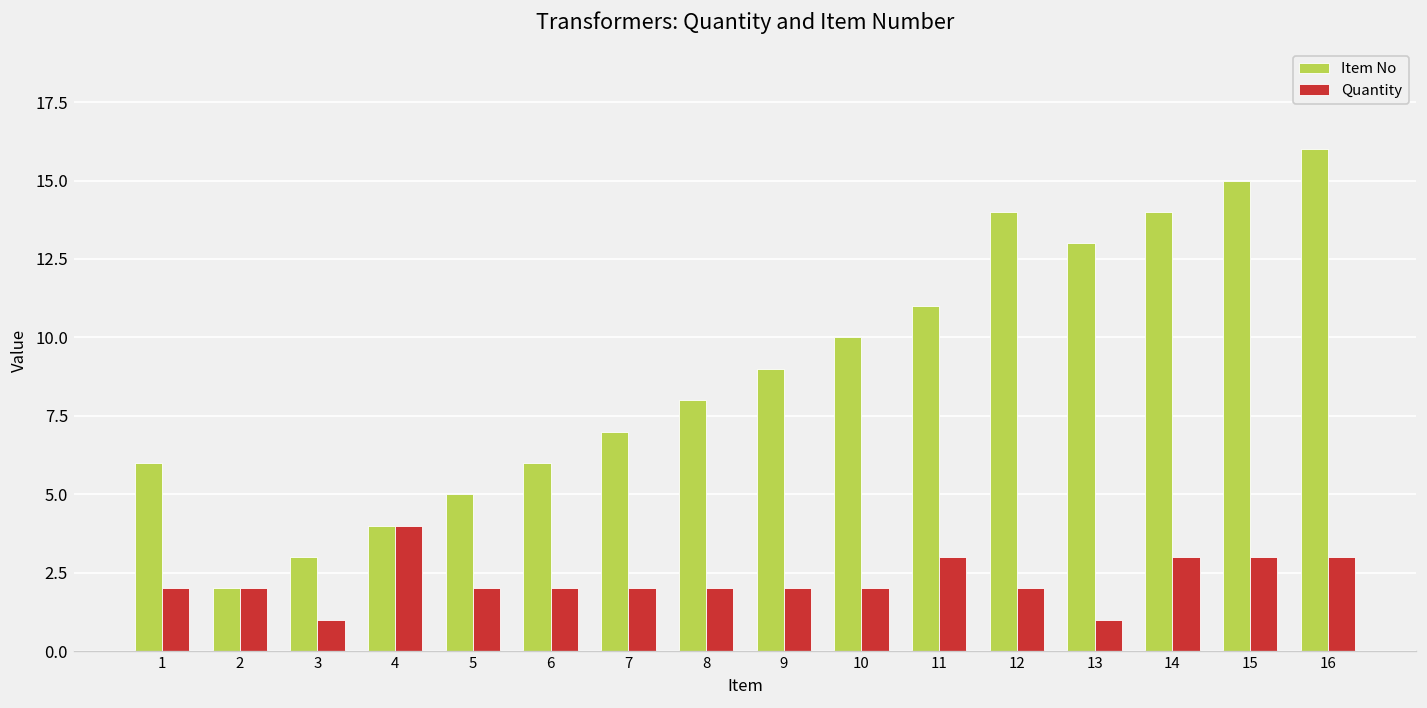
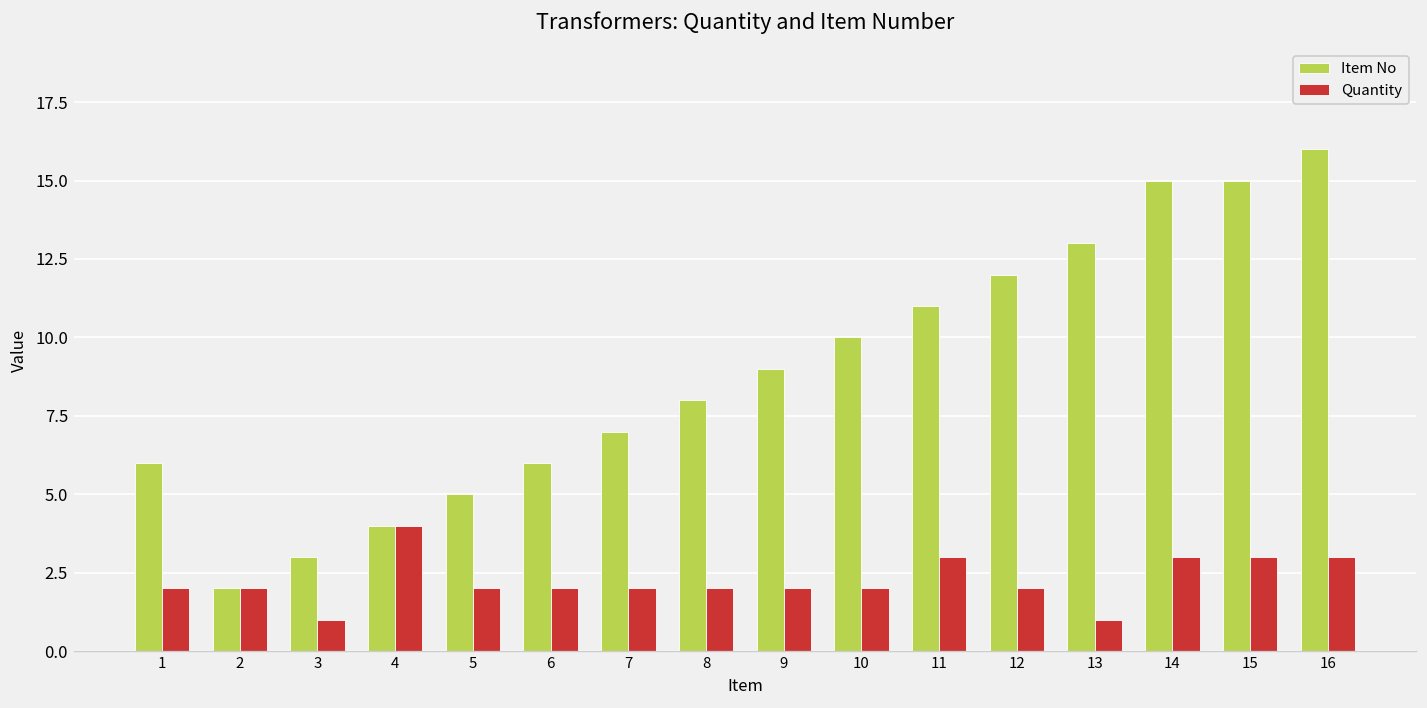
  {
    "Item No": {
      "1": 6,
      "2": 2,
      "3": 3,
      "4": 4,
      "5": 5,
      "6": 6,
      "7": 7,
      "8": 8,
      "9": 9,
      "10": 10,
      "11": 11,
-     "12": 14,
+     "12": 12,
      "13": 13,
-     "14": 14,
+     "14": 15,
      "15": 15,
      "16": 16
    },
    "Quantity": {
      "1": 2,
      "2": 2,
      "3": 1,
      "4": 4,
      "5": 2,
      "6": 2,
      "7": 2,
      "8": 2,
      "9": 2,
      "10": 2,
      "11": 3,
      "12": 2,
      "13": 1,
      "14": 3,
      "15": 3,
      "16": 3
    }
  }
